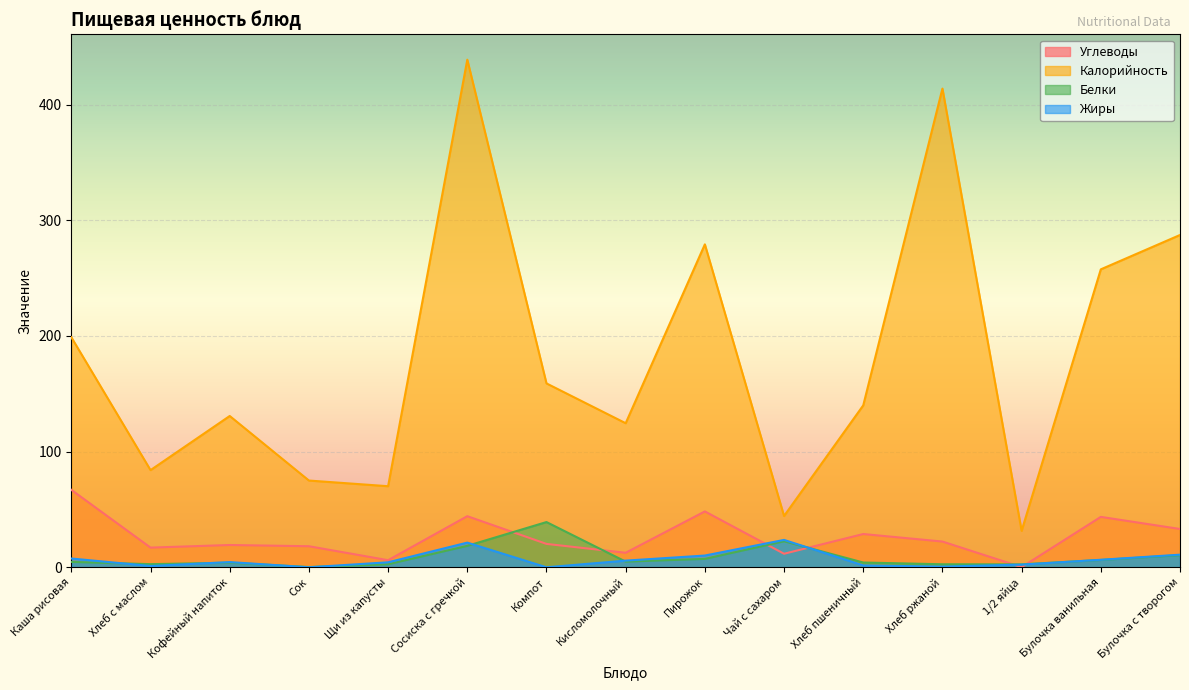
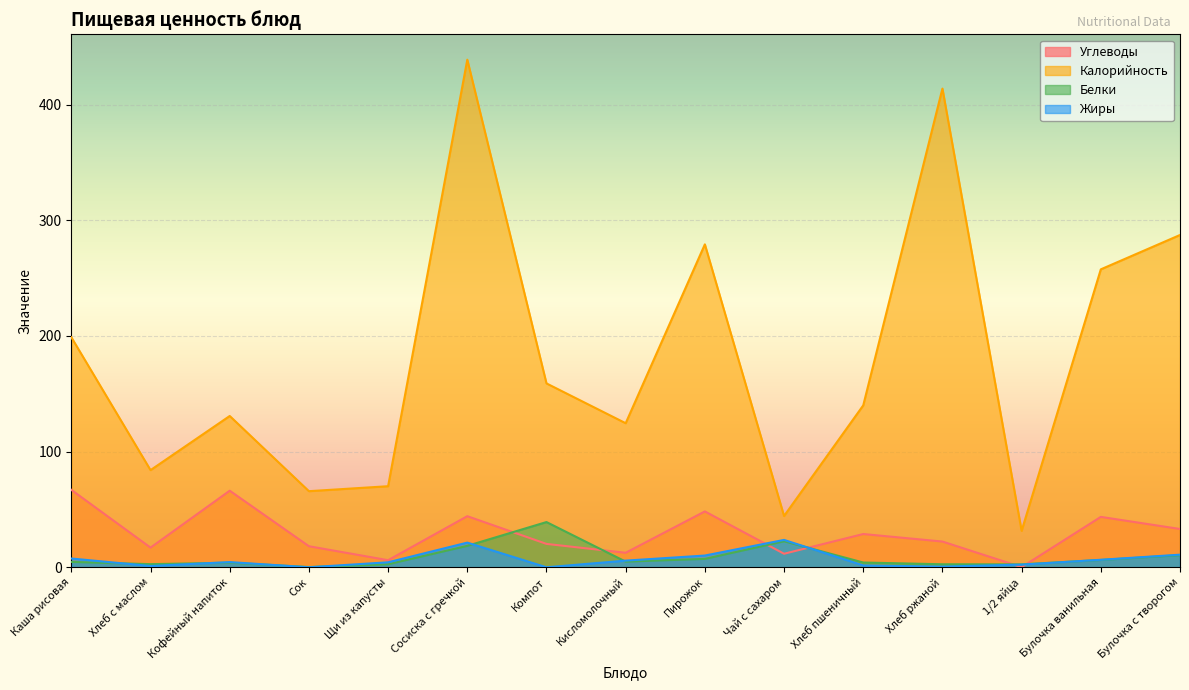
  {
    "Углеводы": {
      "Каша рисовая": 67,
      "Хлеб с маслом": 17,
-     "Кофейный напиток": 19,
+     "Кофейный напиток": 66,
      "Сок": 18,
      "Сосиска с гречкой": 44,
      "Компот": 20,
      "Кисломолочный": 13,
      "Пирожок": 48,
      "Чай с сахаром": 12,
      "Хлеб пшеничный": 29,
      "Хлеб ржаной": 22,
      "Булочка ванильная": 44,
      "Булочка с творогом": 33
    },
    "Калорийность": {
      "Каша рисовая": 199,
      "Хлеб с маслом": 84,
      "Кофейный напиток": 131,
-     "Сок": 75,
+     "Сок": 66,
      "Щи из капусты": 70,
      "Сосиска с гречкой": 439,
      "Компот": 159,
      "Кисломолочный": 125,
      "Пирожок": 279,
      "Чай с сахаром": 44,
      "Хлеб пшеничный": 140,
      "Хлеб ржаной": 414,
      "1/2 яйца": 32,
      "Булочка ванильная": 258,
      "Булочка с творогом": 287
    },
    "Белки": {
      "Каша рисовая": 5,
      "Сосиска с гречкой": 19,
      "Компот": 39,
      "Пирожок": 7,
      "Хлеб пшеничный": 4
    },
    "Жиры": {
      "Каша рисовая": 8,
      "Сосиска с гречкой": 21,
      "Компот": 0,
      "Пирожок": 10,
      "Хлеб пшеничный": 2
    }
  }
